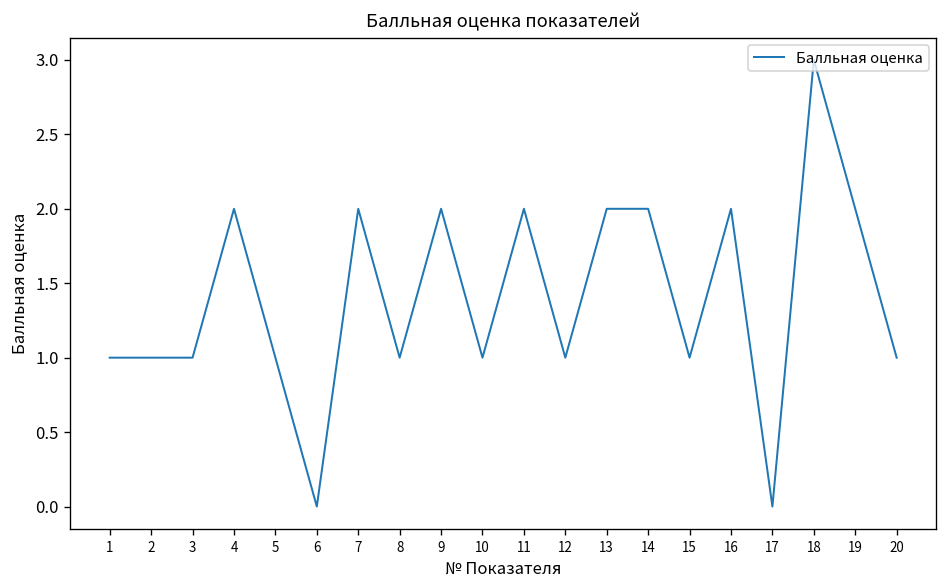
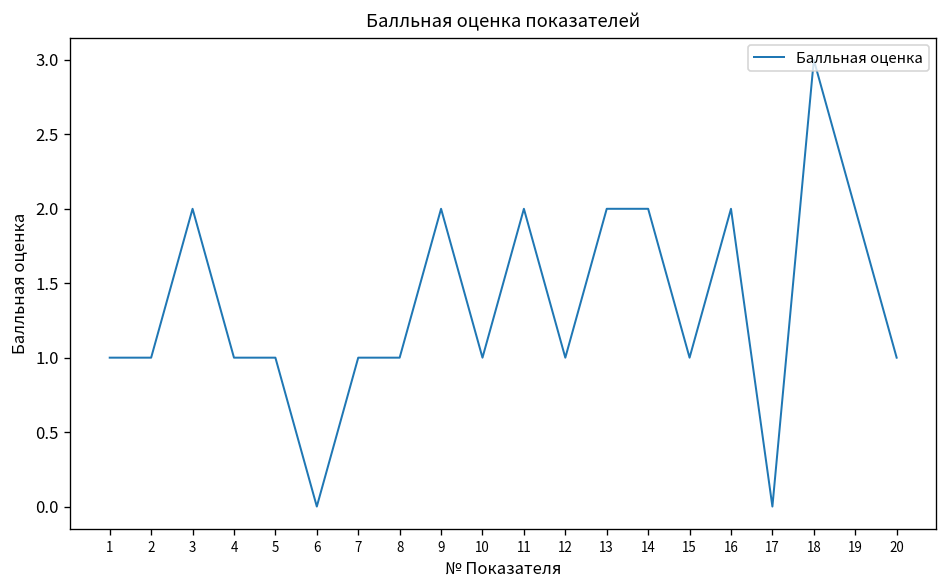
  {
    "1": 1,
    "2": 1,
-   "3": 1,
-   "4": 2,
+   "3": 2,
+   "4": 1,
    "5": 1,
    "6": 0,
-   "7": 2,
+   "7": 1,
    "8": 1,
    "9": 2,
    "10": 1,
    "11": 2,
    "12": 1,
    "13": 2,
    "14": 2,
    "15": 1,
    "16": 2,
    "17": 0,
    "19": 2,
    "20": 1
  }
